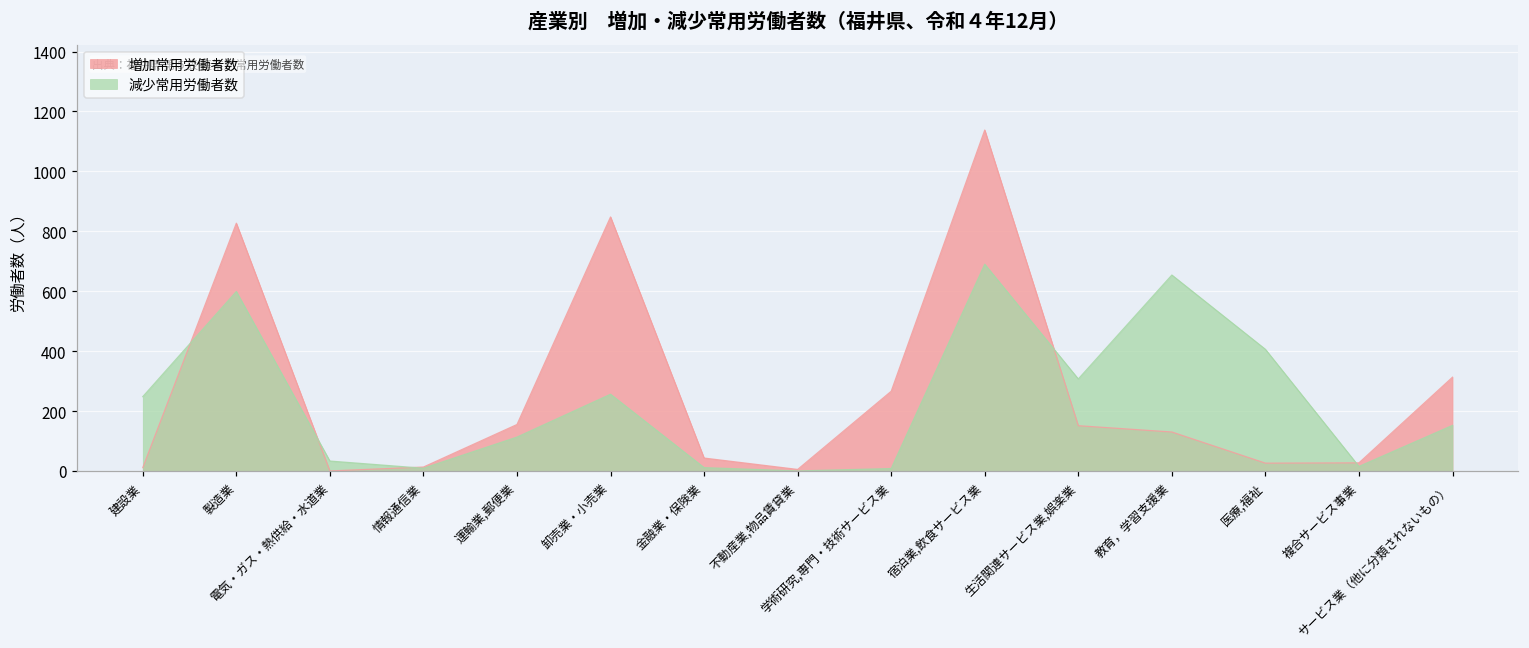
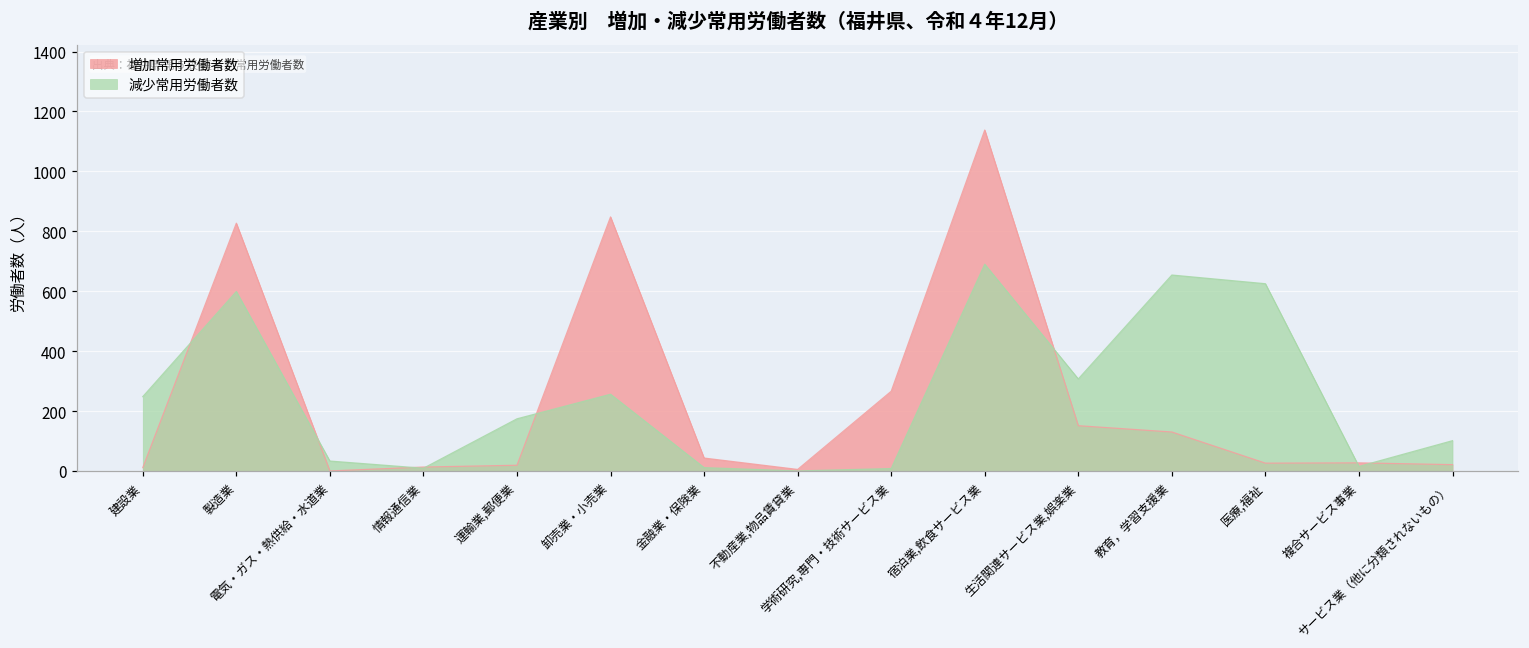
  {
    "増加常用労働者数": {
      "建設業": 10,
      "製造業": 830,
      "電気・ガス・熱供給・水道業": 0,
-     "運輸業,郵便業": 160,
+     "運輸業,郵便業": 20,
      "卸売業・小売業": 850,
      "金融業・保険業": 40,
      "学術研究,専門・技術サービス業": 270,
      "宿泊業,飲食サービス業": 1140,
      "生活関連サービス業,娯楽業": 150,
      "教育，学習支援業": 130,
      "医療,福祉": 30,
      "複合サービス事業": 30,
-     "サービス業（他に分類されないもの）": 310
+     "サービス業（他に分類されないもの）": 20
    },
    "減少常用労働者数": {
      "建設業": 250,
      "製造業": 600,
      "電気・ガス・熱供給・水道業": 30,
-     "運輸業,郵便業": 110,
+     "運輸業,郵便業": 170,
      "卸売業・小売業": 260,
      "金融業・保険業": 10,
      "学術研究,専門・技術サービス業": 10,
      "宿泊業,飲食サービス業": 690,
      "生活関連サービス業,娯楽業": 310,
      "教育，学習支援業": 650,
-     "医療,福祉": 410,
+     "医療,福祉": 630,
      "複合サービス事業": 20,
-     "サービス業（他に分類されないもの）": 150
+     "サービス業（他に分類されないもの）": 100
    }
  }
